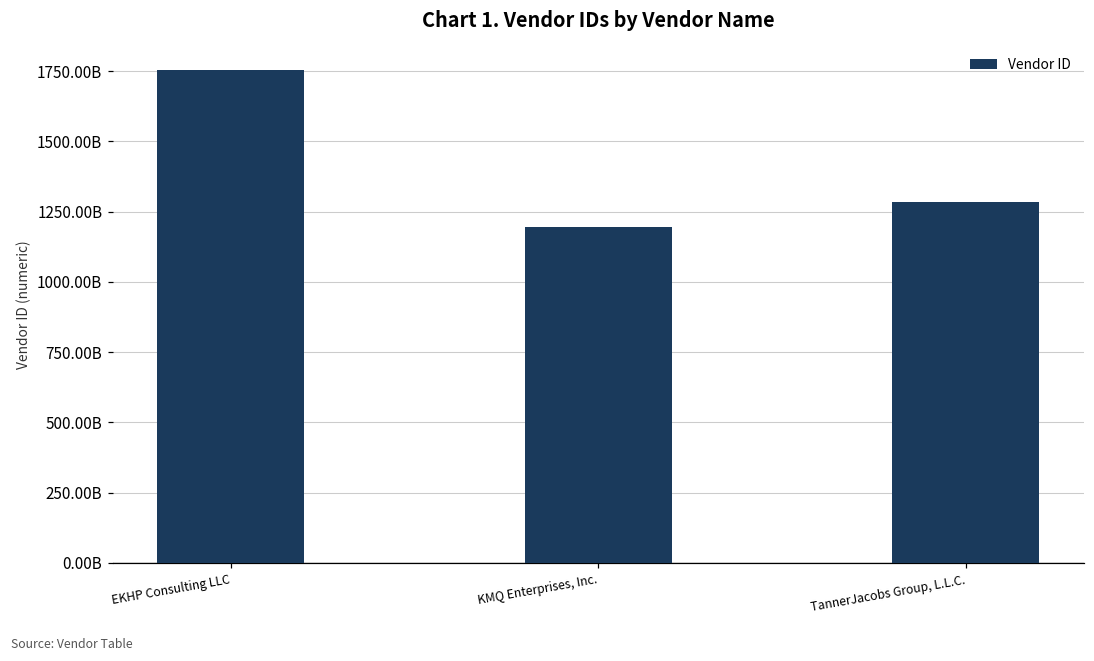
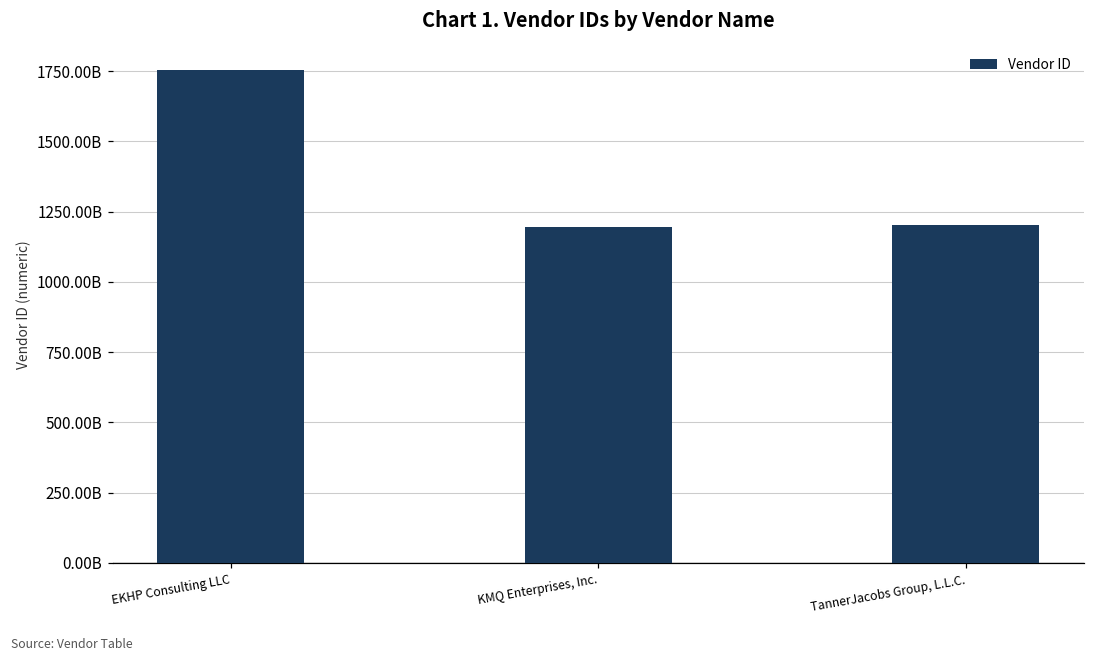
  {
    "EKHP Consulting LLC": 1750000000000,
    "KMQ Enterprises, Inc.": 1200000000000,
-   "TannerJacobs Group, L.L.C.": 1280000000000
+   "TannerJacobs Group, L.L.C.": 1200000000000
  }
